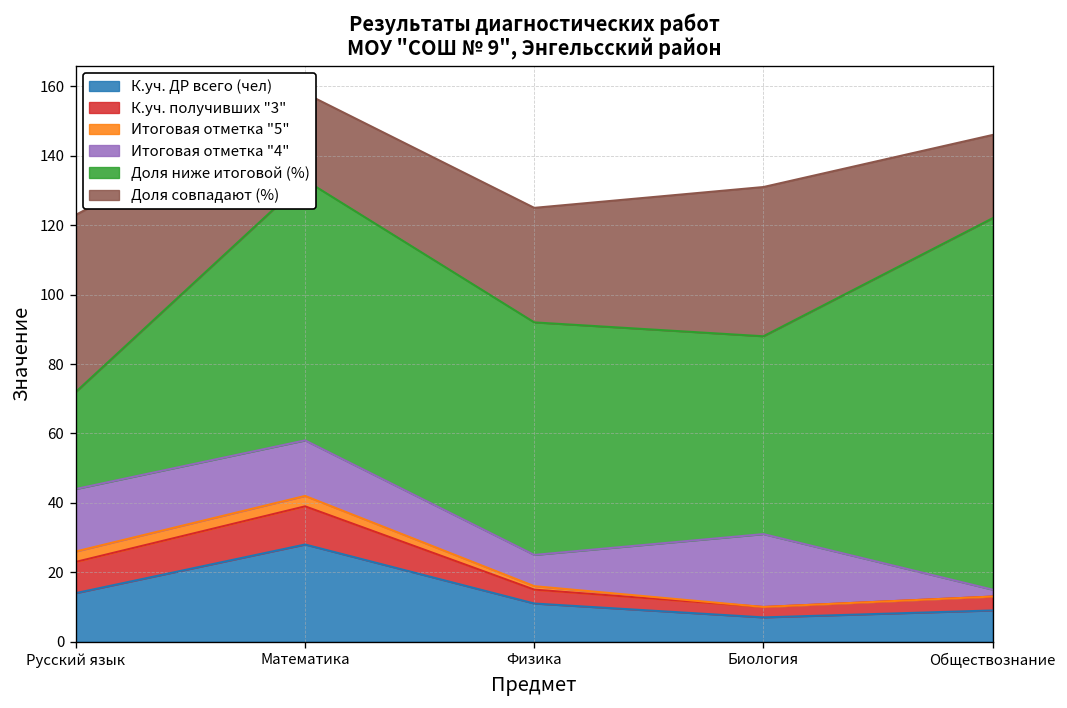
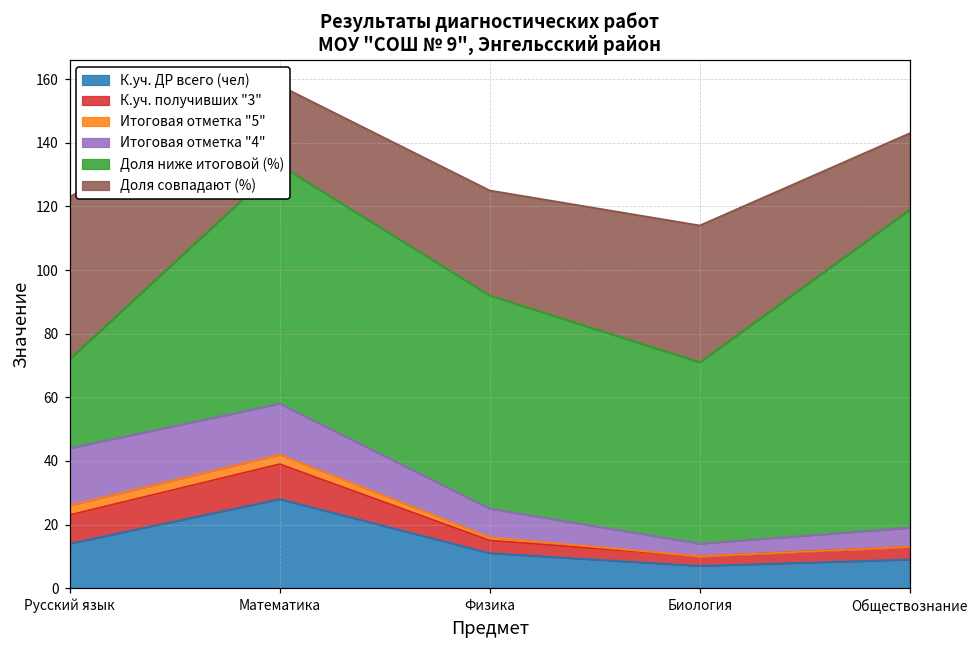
  {
    "К.уч. ДР всего (чел)": {
      "Русский язык": 14,
      "Математика": 28,
      "Физика": 11,
      "Биология": 7,
      "Обществознание": 9
    },
    "К.уч. получивших \"3\"": {
      "Русский язык": 9,
      "Математика": 11,
      "Физика": 4
    },
    "Итоговая отметка \"5\"": {
      "Русский язык": 3,
      "Математика": 3,
      "Физика": 1
    },
    "Итоговая отметка \"4\"": {
      "Русский язык": 18,
      "Математика": 16,
      "Физика": 9,
-     "Биология": 21,
-     "Обществознание": 2
+     "Биология": 4,
+     "Обществознание": 6
    },
    "Доля ниже итоговой (%)": {
      "Русский язык": 28,
      "Физика": 67,
      "Биология": 57,
-     "Обществознание": 107
+     "Обществознание": 100
    },
    "Доля совпадают (%)": {
      "Русский язык": 51,
      "Физика": 33,
      "Биология": 43,
      "Обществознание": 24
    }
  }
